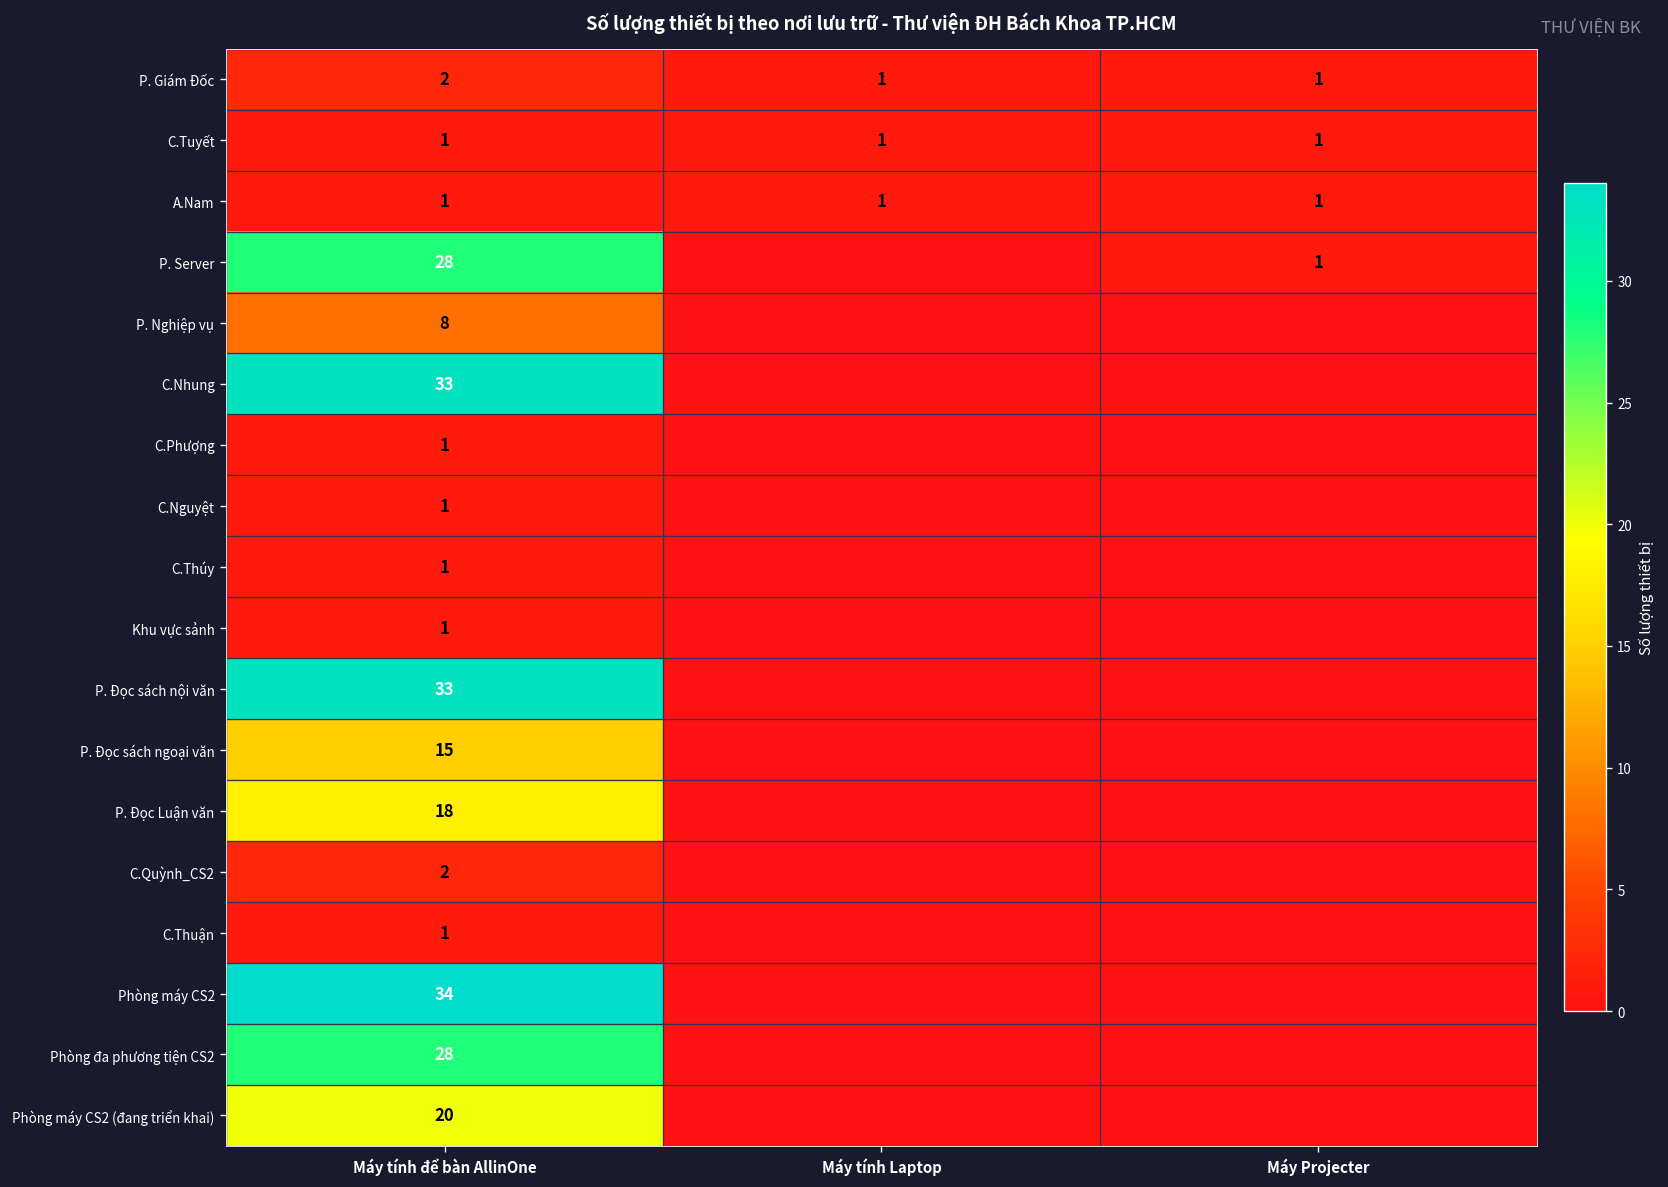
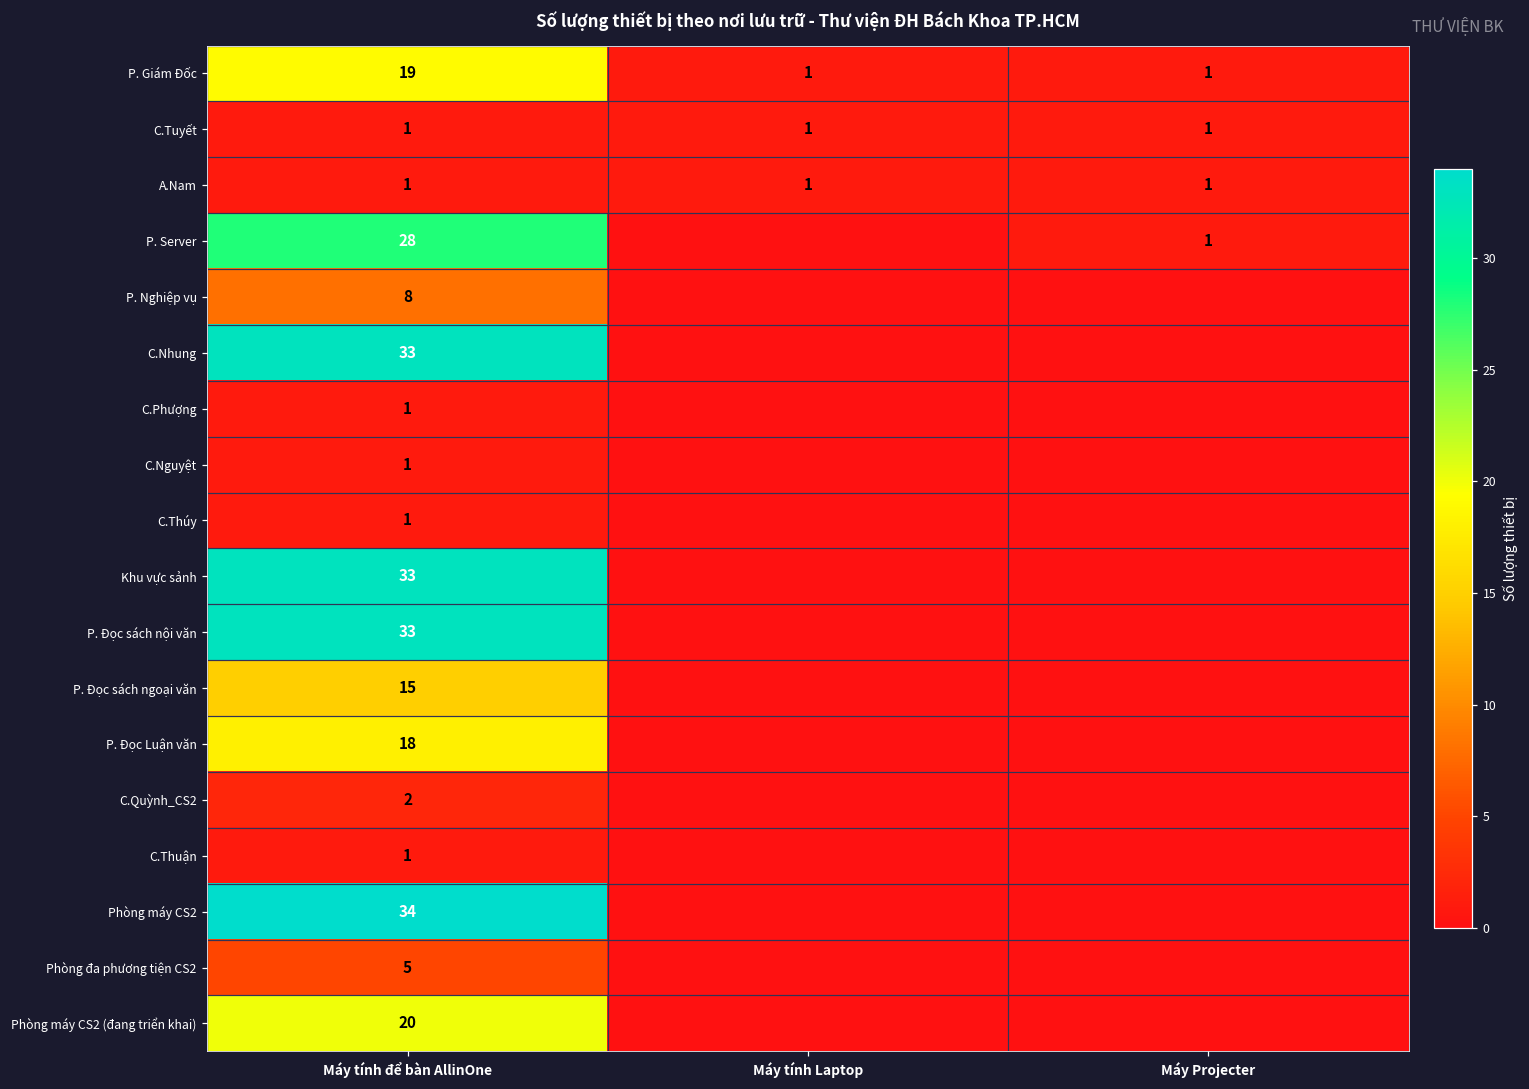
  {
    "P. Giám Đốc": {
-     "Máy tính để bàn AllinOne": 2,
+     "Máy tính để bàn AllinOne": 19,
      "Máy tính Laptop": 1,
      "Máy Projecter": 1
    },
    "C.Tuyết": {
      "Máy tính để bàn AllinOne": 1,
      "Máy tính Laptop": 1,
      "Máy Projecter": 1
    },
    "A.Nam": {
      "Máy tính để bàn AllinOne": 1,
      "Máy tính Laptop": 1,
      "Máy Projecter": 1
    },
    "P. Server": {
      "Máy tính để bàn AllinOne": 28,
      "Máy Projecter": 1
    },
    "P. Nghiệp vụ": {
      "Máy tính để bàn AllinOne": 8
    },
    "C.Nhung": {
      "Máy tính để bàn AllinOne": 33
    },
    "C.Phượng": {
      "Máy tính để bàn AllinOne": 1
    },
    "C.Nguyệt": {
      "Máy tính để bàn AllinOne": 1
    },
    "C.Thúy": {
      "Máy tính để bàn AllinOne": 1
    },
    "Khu vực sảnh": {
-     "Máy tính để bàn AllinOne": 1
+     "Máy tính để bàn AllinOne": 33
    },
    "P. Đọc sách nội văn": {
      "Máy tính để bàn AllinOne": 33
    },
    "P. Đọc sách ngoại văn": {
      "Máy tính để bàn AllinOne": 15
    },
    "P. Đọc Luận văn": {
      "Máy tính để bàn AllinOne": 18
    },
    "C.Quỳnh_CS2": {
      "Máy tính để bàn AllinOne": 2
    },
    "C.Thuận": {
      "Máy tính để bàn AllinOne": 1
    },
    "Phòng máy CS2": {
      "Máy tính để bàn AllinOne": 34
    },
    "Phòng đa phương tiện CS2": {
-     "Máy tính để bàn AllinOne": 28
+     "Máy tính để bàn AllinOne": 5
    },
    "Phòng máy CS2 (đang triển khai)": {
      "Máy tính để bàn AllinOne": 20
    }
  }
